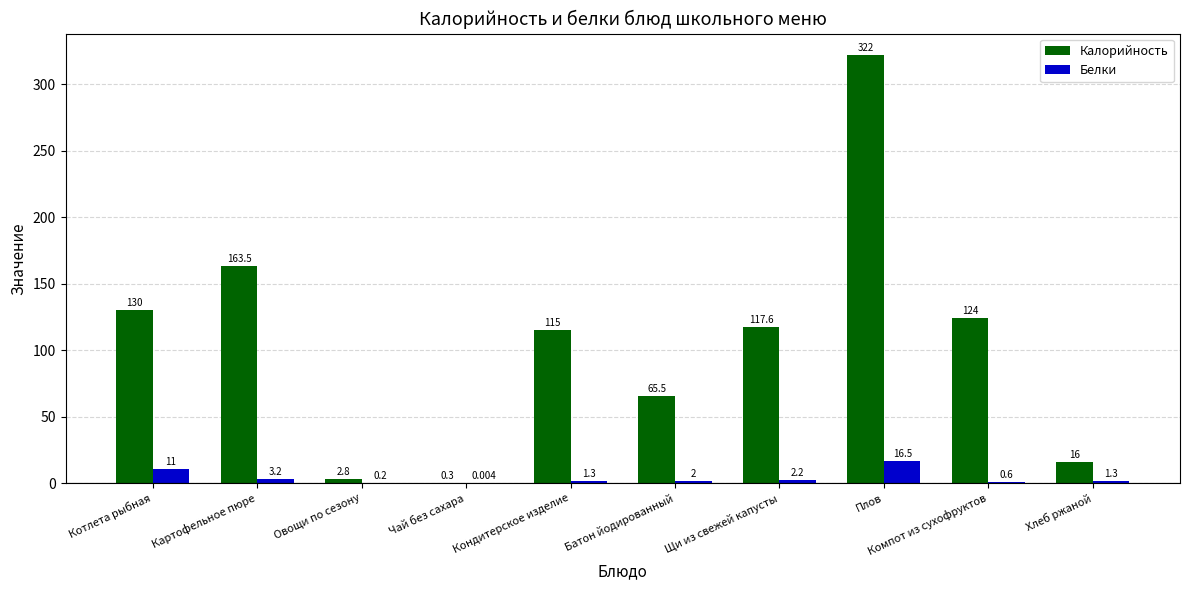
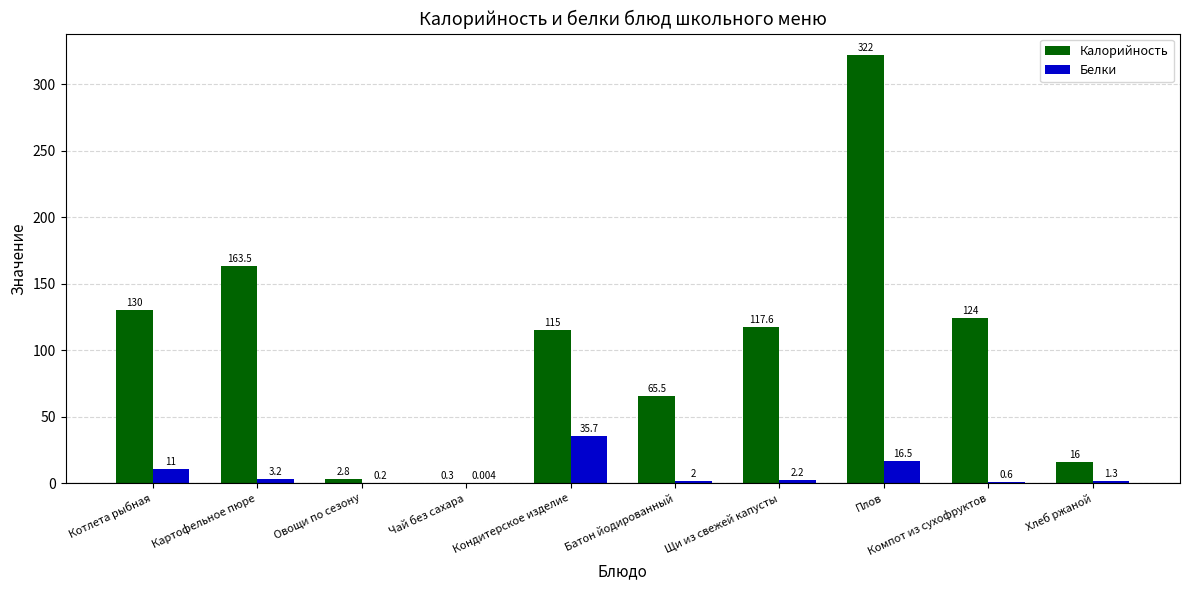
  {
    "Калорийность": {
      "Котлета рыбная": 130,
      "Картофельное пюре": 163.5,
      "Овощи по сезону": 2.8,
      "Чай без сахара": 0.3,
      "Кондитерское изделие": 115,
      "Батон йодированный": 65.5,
      "Щи из свежей капусты": 117.6,
      "Плов": 322,
      "Компот из сухофруктов": 124,
      "Хлеб ржаной": 16
    },
    "Белки": {
      "Котлета рыбная": 11,
      "Картофельное пюре": 3.2,
      "Овощи по сезону": 0.2,
      "Чай без сахара": 0.004,
-     "Кондитерское изделие": 1.3,
+     "Кондитерское изделие": 35.7,
      "Батон йодированный": 2,
      "Щи из свежей капусты": 2.2,
      "Плов": 16.5,
      "Компот из сухофруктов": 0.6,
      "Хлеб ржаной": 1.3
    }
  }
